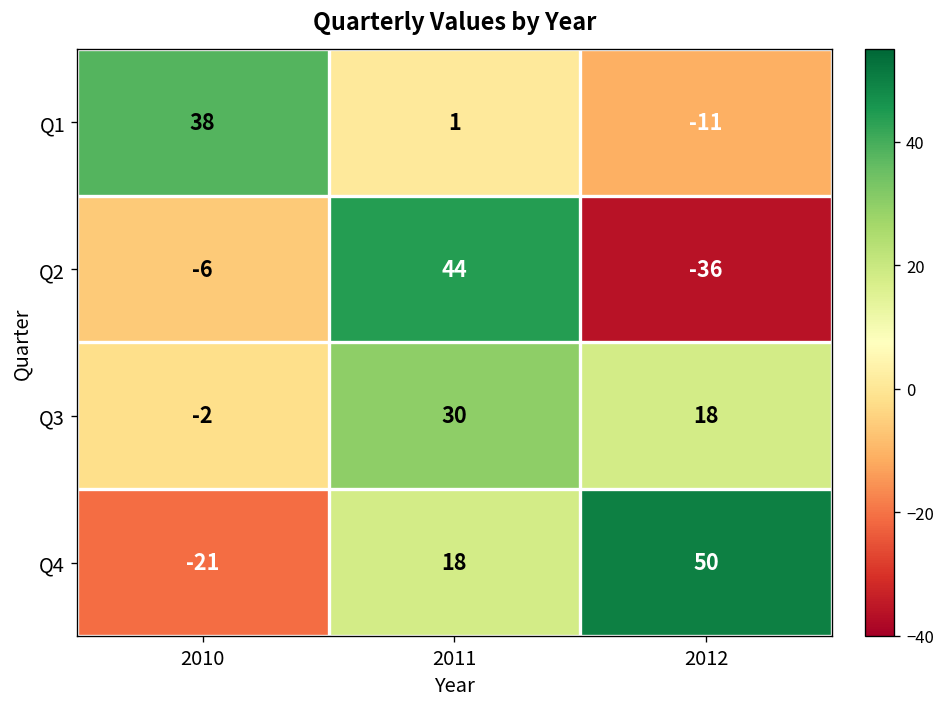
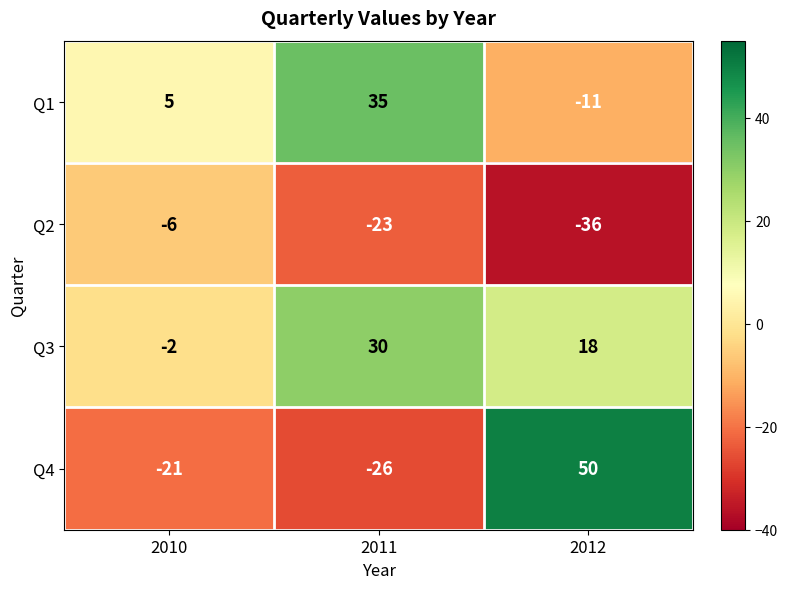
  {
    "Q1": {
-     "2010": 38,
-     "2011": 1,
+     "2010": 5,
+     "2011": 35,
      "2012": -11
    },
    "Q2": {
      "2010": -6,
-     "2011": 44,
+     "2011": -23,
      "2012": -36
    },
    "Q3": {
      "2010": -2,
      "2011": 30,
      "2012": 18
    },
    "Q4": {
      "2010": -21,
-     "2011": 18,
+     "2011": -26,
      "2012": 50
    }
  }
